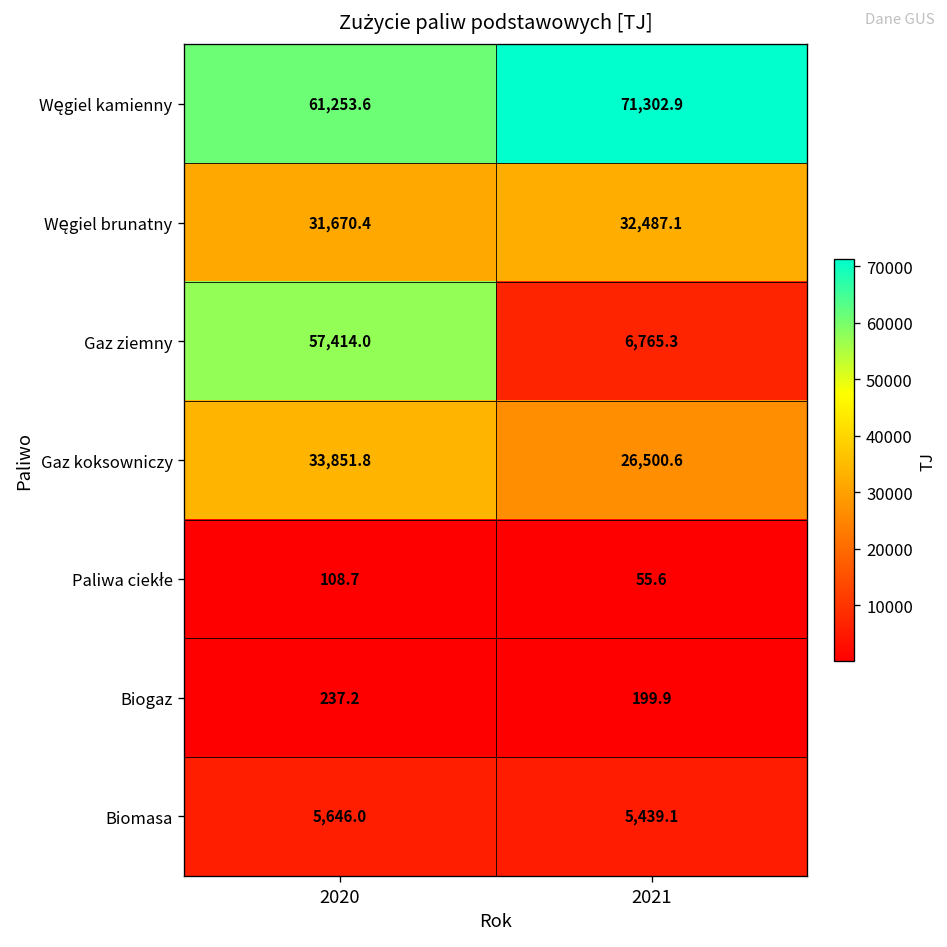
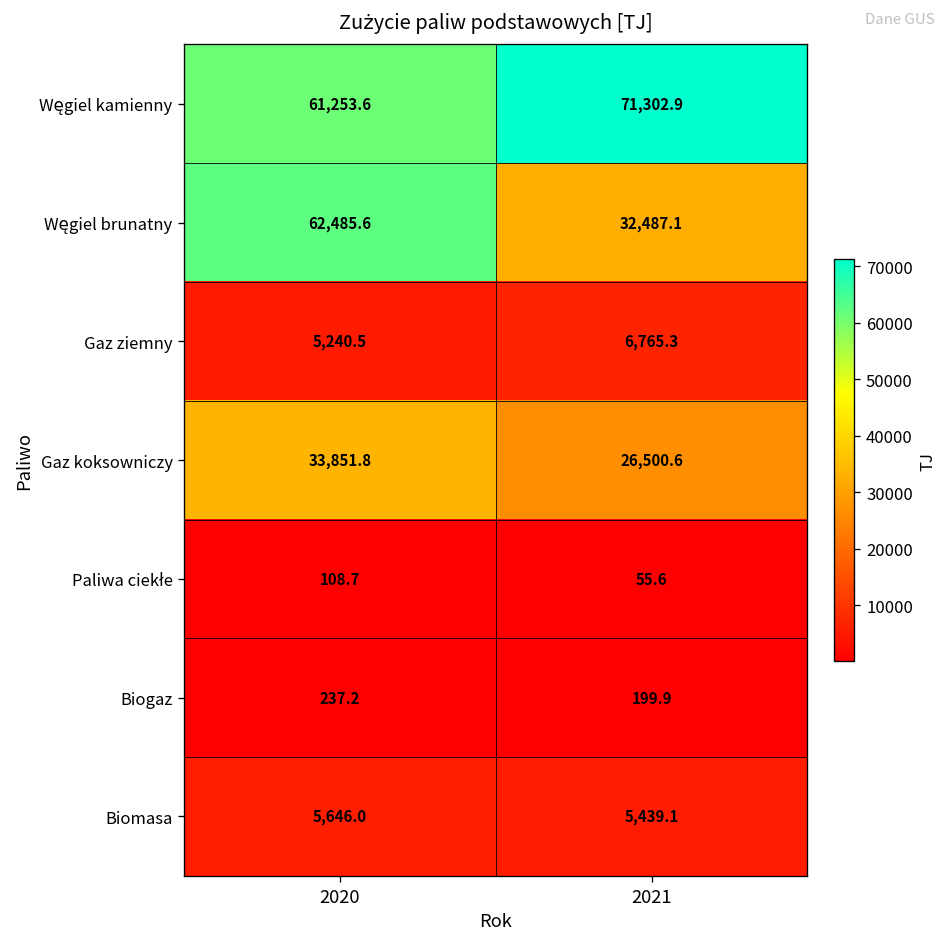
  {
    "Węgiel kamienny": {
      "2020": "61,253.6",
      "2021": "71,302.9"
    },
    "Węgiel brunatny": {
-     "2020": "31,670.4",
+     "2020": "62,485.6",
      "2021": "32,487.1"
    },
    "Gaz ziemny": {
-     "2020": "57,414.0",
+     "2020": "5,240.5",
      "2021": "6,765.3"
    },
    "Gaz koksowniczy": {
      "2020": "33,851.8",
      "2021": "26,500.6"
    },
    "Paliwa ciekłe": {
      "2020": "108.7",
      "2021": "55.6"
    },
    "Biogaz": {
      "2020": "237.2",
      "2021": "199.9"
    },
    "Biomasa": {
      "2020": "5,646.0",
      "2021": "5,439.1"
    }
  }
